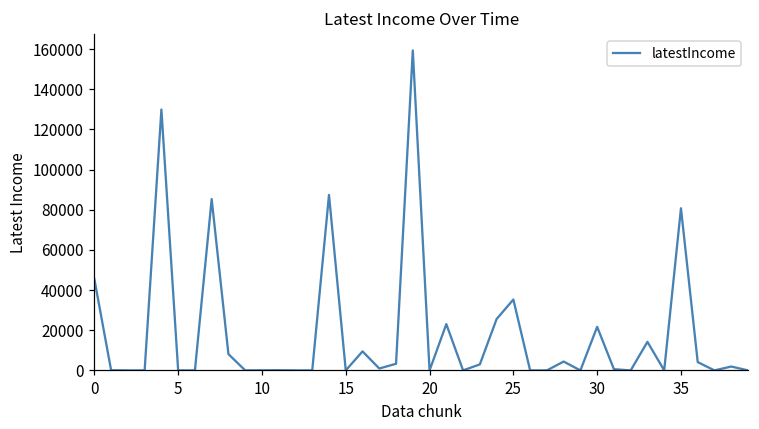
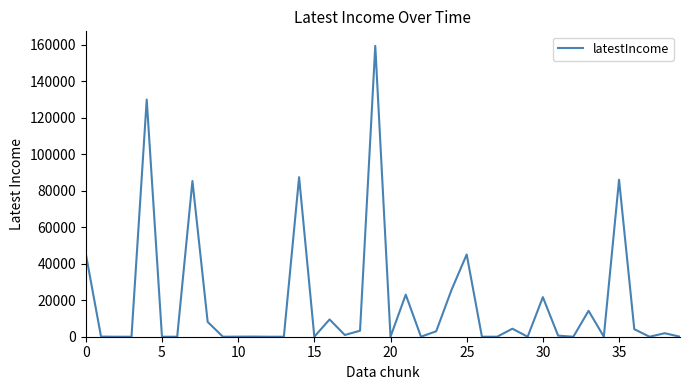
  {
    "0": 45000,
    "5": 0,
    "10": 0,
    "15": 0,
    "20": 0,
-   "25": 35000,
+   "25": 45000,
    "30": 22000,
-   "35": 81000
+   "35": 86000
  }
